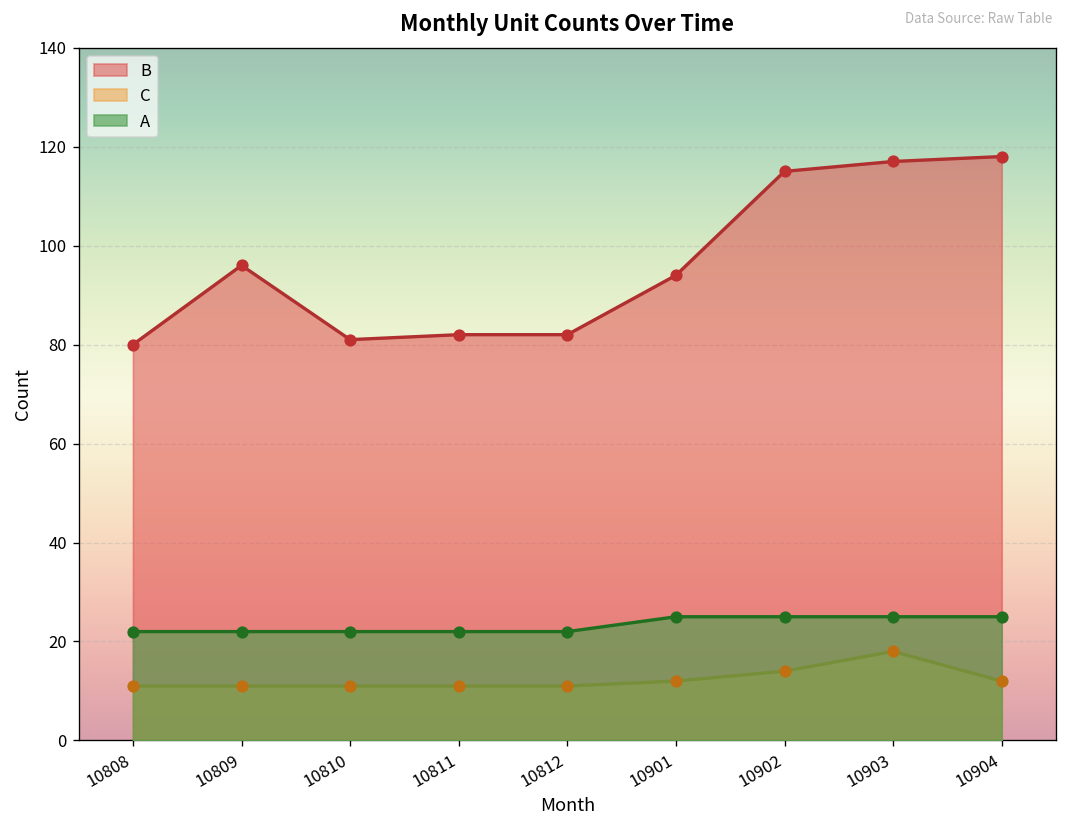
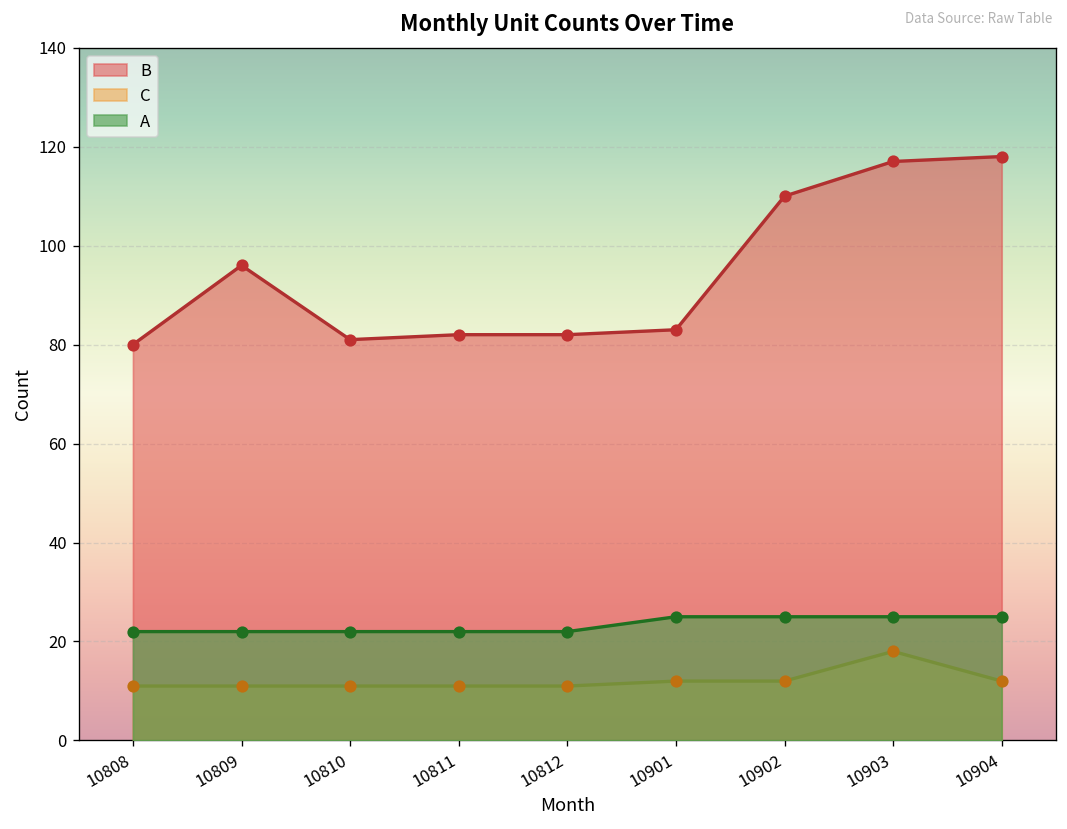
  {
    "B": {
      "10808": 80,
      "10809": 96,
      "10810": 81,
      "10811": 82,
      "10812": 82,
-     "10901": 94,
-     "10902": 115,
+     "10901": 83,
+     "10902": 110,
      "10903": 117,
      "10904": 118
    },
    "C": {
      "10808": 11,
      "10809": 11,
      "10810": 11,
      "10811": 11,
      "10812": 11,
      "10901": 12,
-     "10902": 14,
+     "10902": 12,
      "10903": 18,
      "10904": 12
    },
    "A": {
      "10808": 22,
      "10809": 22,
      "10810": 22,
      "10811": 22,
      "10812": 22,
      "10901": 25,
      "10902": 25,
      "10903": 25,
      "10904": 25
    }
  }
